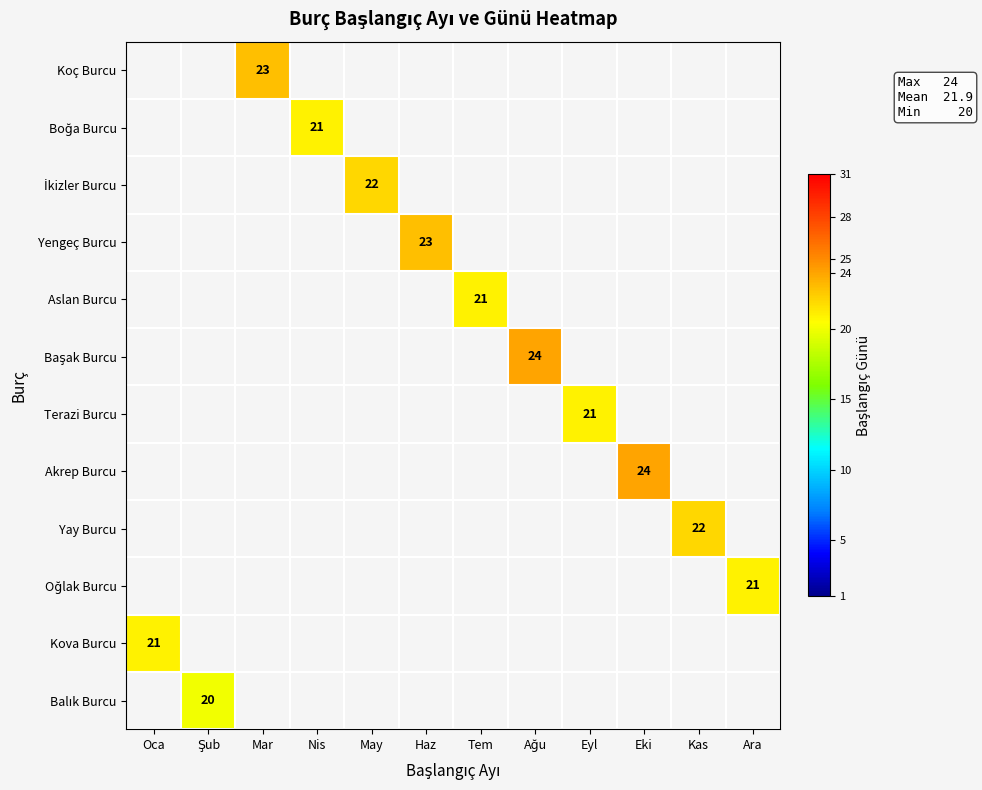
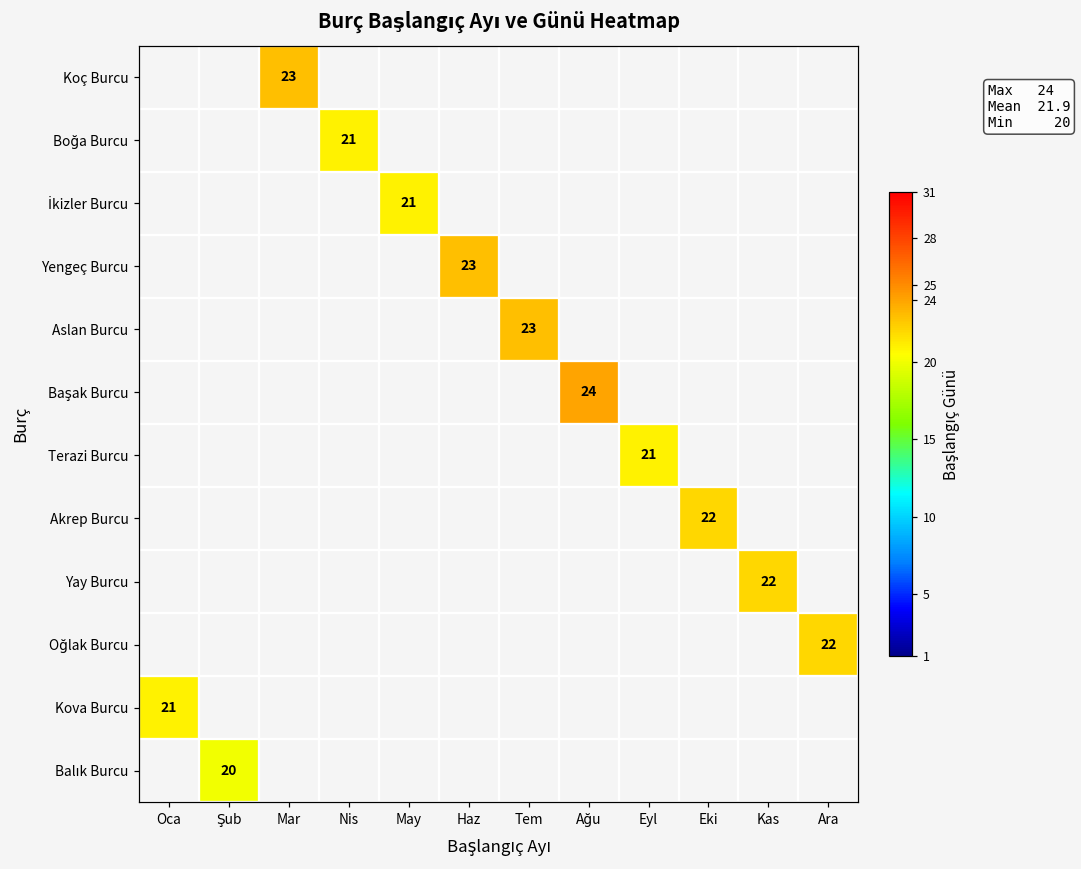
  {
    "Koç Burcu": {
      "Mar": 23
    },
    "Boğa Burcu": {
      "Nis": 21
    },
    "İkizler Burcu": {
-     "May": 22
+     "May": 21
    },
    "Yengeç Burcu": {
      "Haz": 23
    },
    "Aslan Burcu": {
-     "Tem": 21
+     "Tem": 23
    },
    "Başak Burcu": {
      "Ağu": 24
    },
    "Terazi Burcu": {
      "Eyl": 21
    },
    "Akrep Burcu": {
-     "Eki": 24
+     "Eki": 22
    },
    "Yay Burcu": {
      "Kas": 22
    },
    "Oğlak Burcu": {
-     "Ara": 21
+     "Ara": 22
    },
    "Kova Burcu": {
      "Oca": 21
    },
    "Balık Burcu": {
      "Şub": 20
    }
  }
